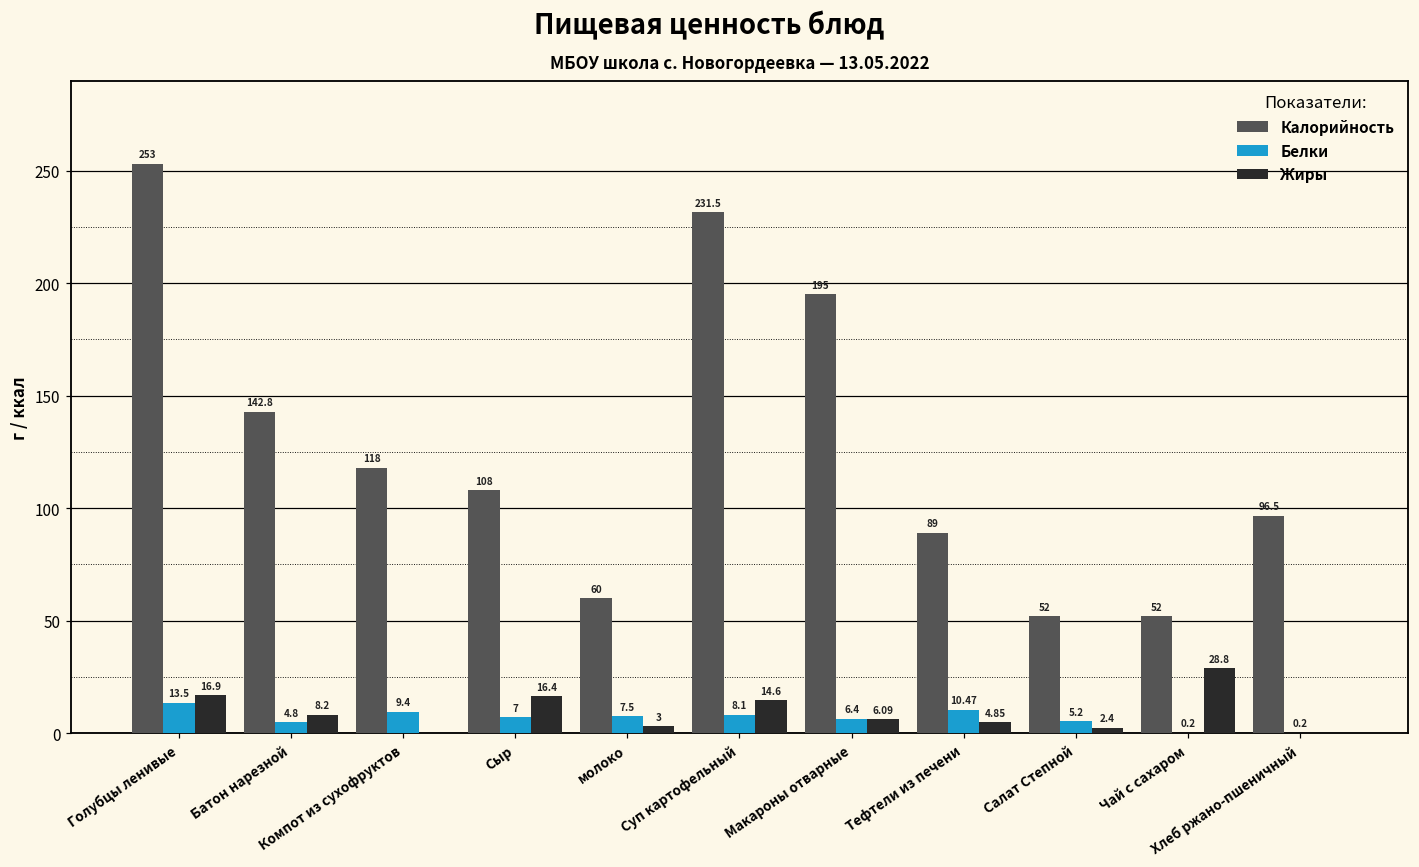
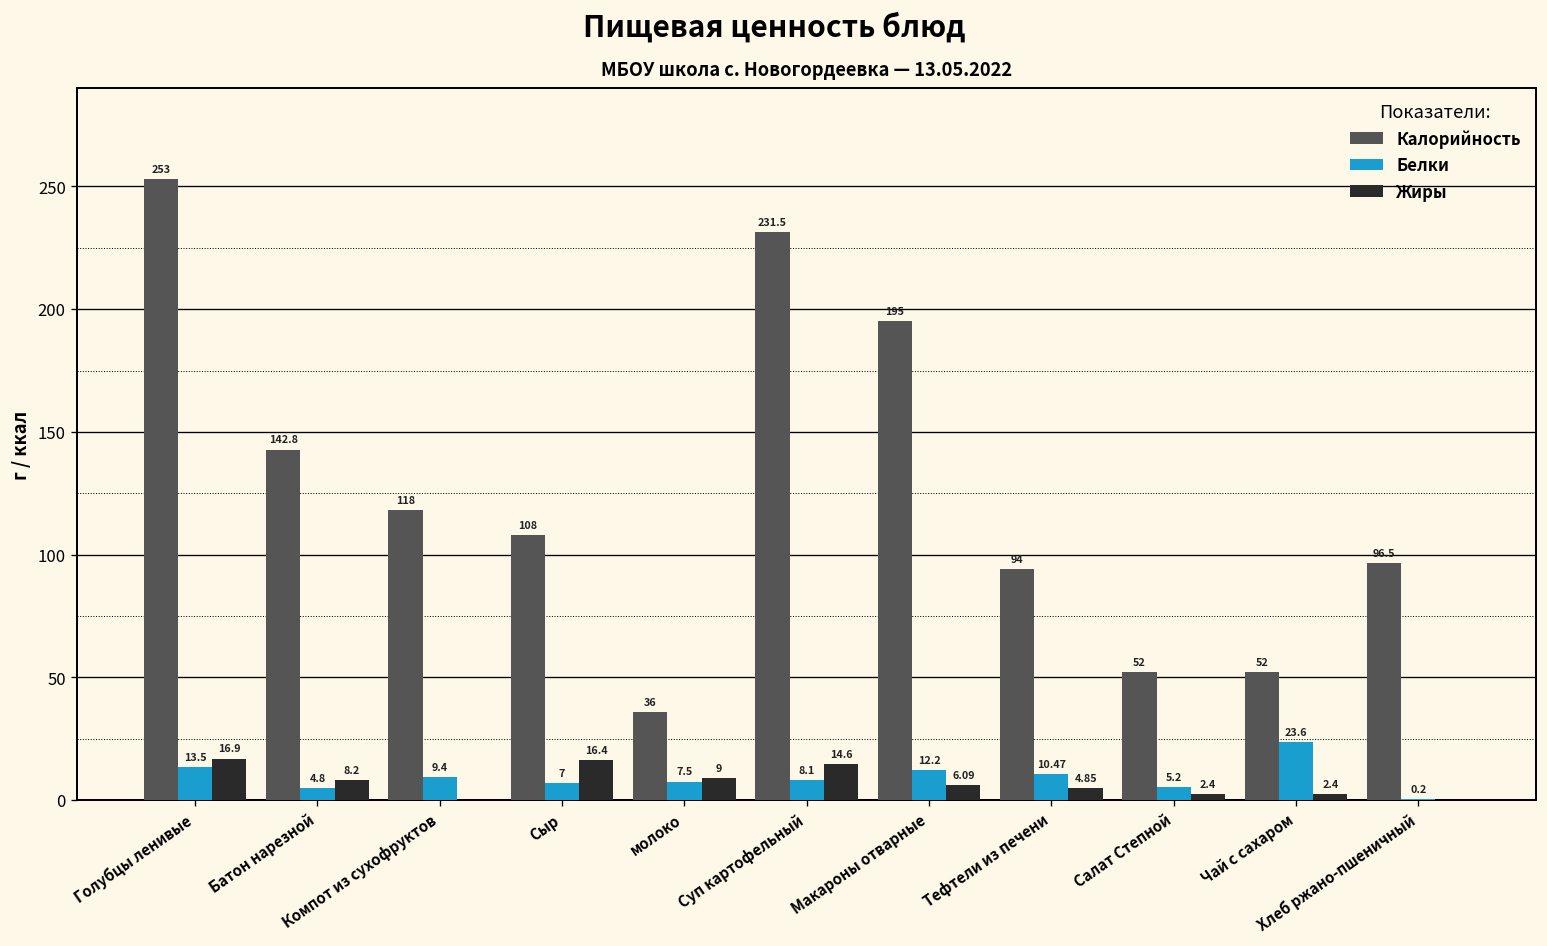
  {
    "Калорийность": {
      "Голубцы ленивые": 253,
      "Батон нарезной": 142.8,
      "Компот из сухофруктов": 118,
      "Сыр": 108,
-     "молоко": 60,
+     "молоко": 36,
      "Суп картофельный": 231.5,
      "Макароны отварные": 195,
-     "Тефтели из печени": 89,
+     "Тефтели из печени": 94,
      "Салат Степной": 52,
      "Чай с сахаром": 52,
      "Хлеб ржано-пшеничный": 96.5
    },
    "Белки": {
      "Голубцы ленивые": 13.5,
      "Батон нарезной": 4.8,
      "Компот из сухофруктов": 9.4,
      "Сыр": 7,
      "молоко": 7.5,
      "Суп картофельный": 8.1,
-     "Макароны отварные": 6.4,
+     "Макароны отварные": 12.2,
      "Тефтели из печени": 10.47,
      "Салат Степной": 5.2,
-     "Чай с сахаром": 0.2,
+     "Чай с сахаром": 23.6,
      "Хлеб ржано-пшеничный": 0.2
    },
    "Жиры": {
      "Голубцы ленивые": 16.9,
      "Батон нарезной": 8.2,
      "Сыр": 16.4,
-     "молоко": 3,
+     "молоко": 9,
      "Суп картофельный": 14.6,
      "Макароны отварные": 6.09,
      "Тефтели из печени": 4.85,
      "Салат Степной": 2.4,
-     "Чай с сахаром": 28.8
+     "Чай с сахаром": 2.4
    }
  }
